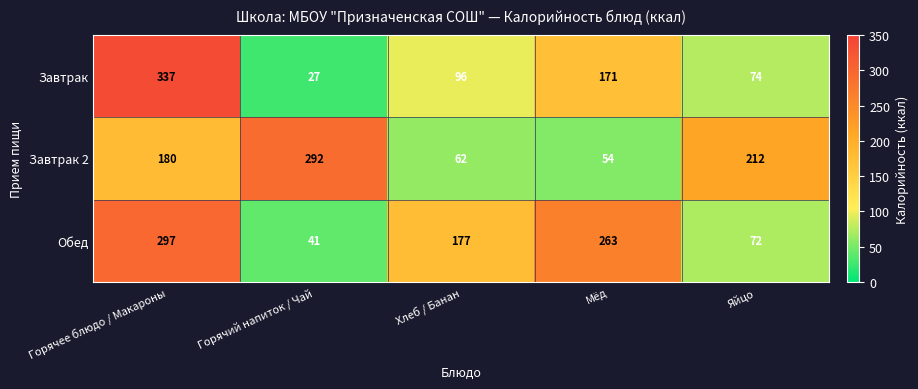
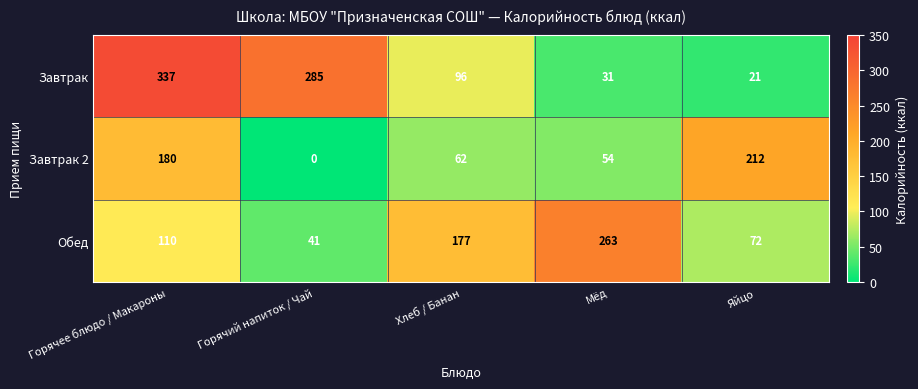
  {
    "Завтрак": {
      "Горячее блюдо / Макароны": 337,
-     "Горячий напиток / Чай": 27,
+     "Горячий напиток / Чай": 285,
      "Хлеб / Банан": 96,
-     "Мёд": 171,
-     "Яйцо": 74
+     "Мёд": 31,
+     "Яйцо": 21
    },
    "Завтрак 2": {
      "Горячее блюдо / Макароны": 180,
-     "Горячий напиток / Чай": 292,
+     "Горячий напиток / Чай": 0,
      "Хлеб / Банан": 62,
      "Мёд": 54,
      "Яйцо": 212
    },
    "Обед": {
-     "Горячее блюдо / Макароны": 297,
+     "Горячее блюдо / Макароны": 110,
      "Горячий напиток / Чай": 41,
      "Хлеб / Банан": 177,
      "Мёд": 263,
      "Яйцо": 72
    }
  }
